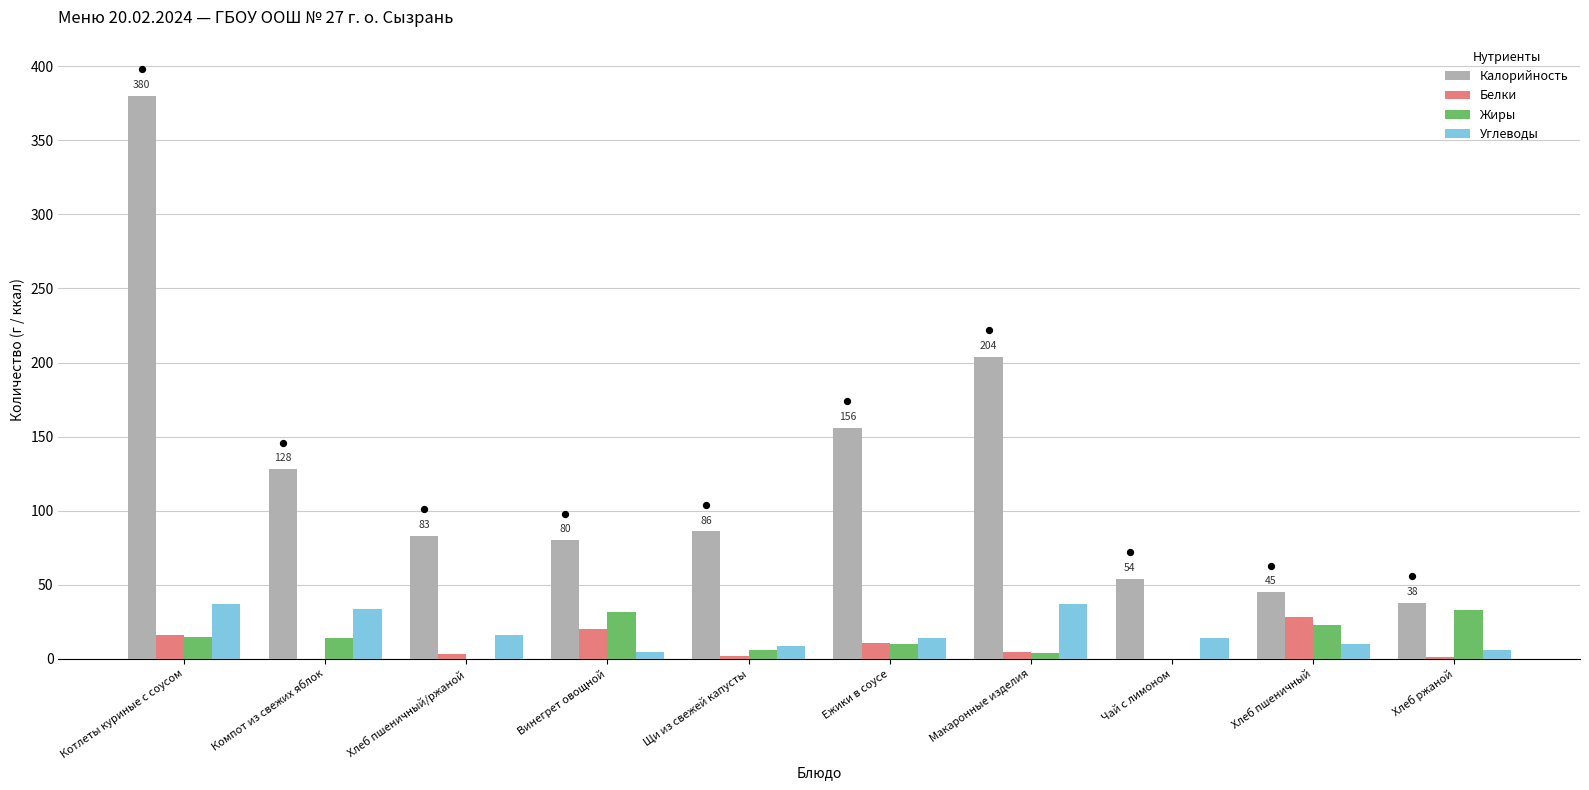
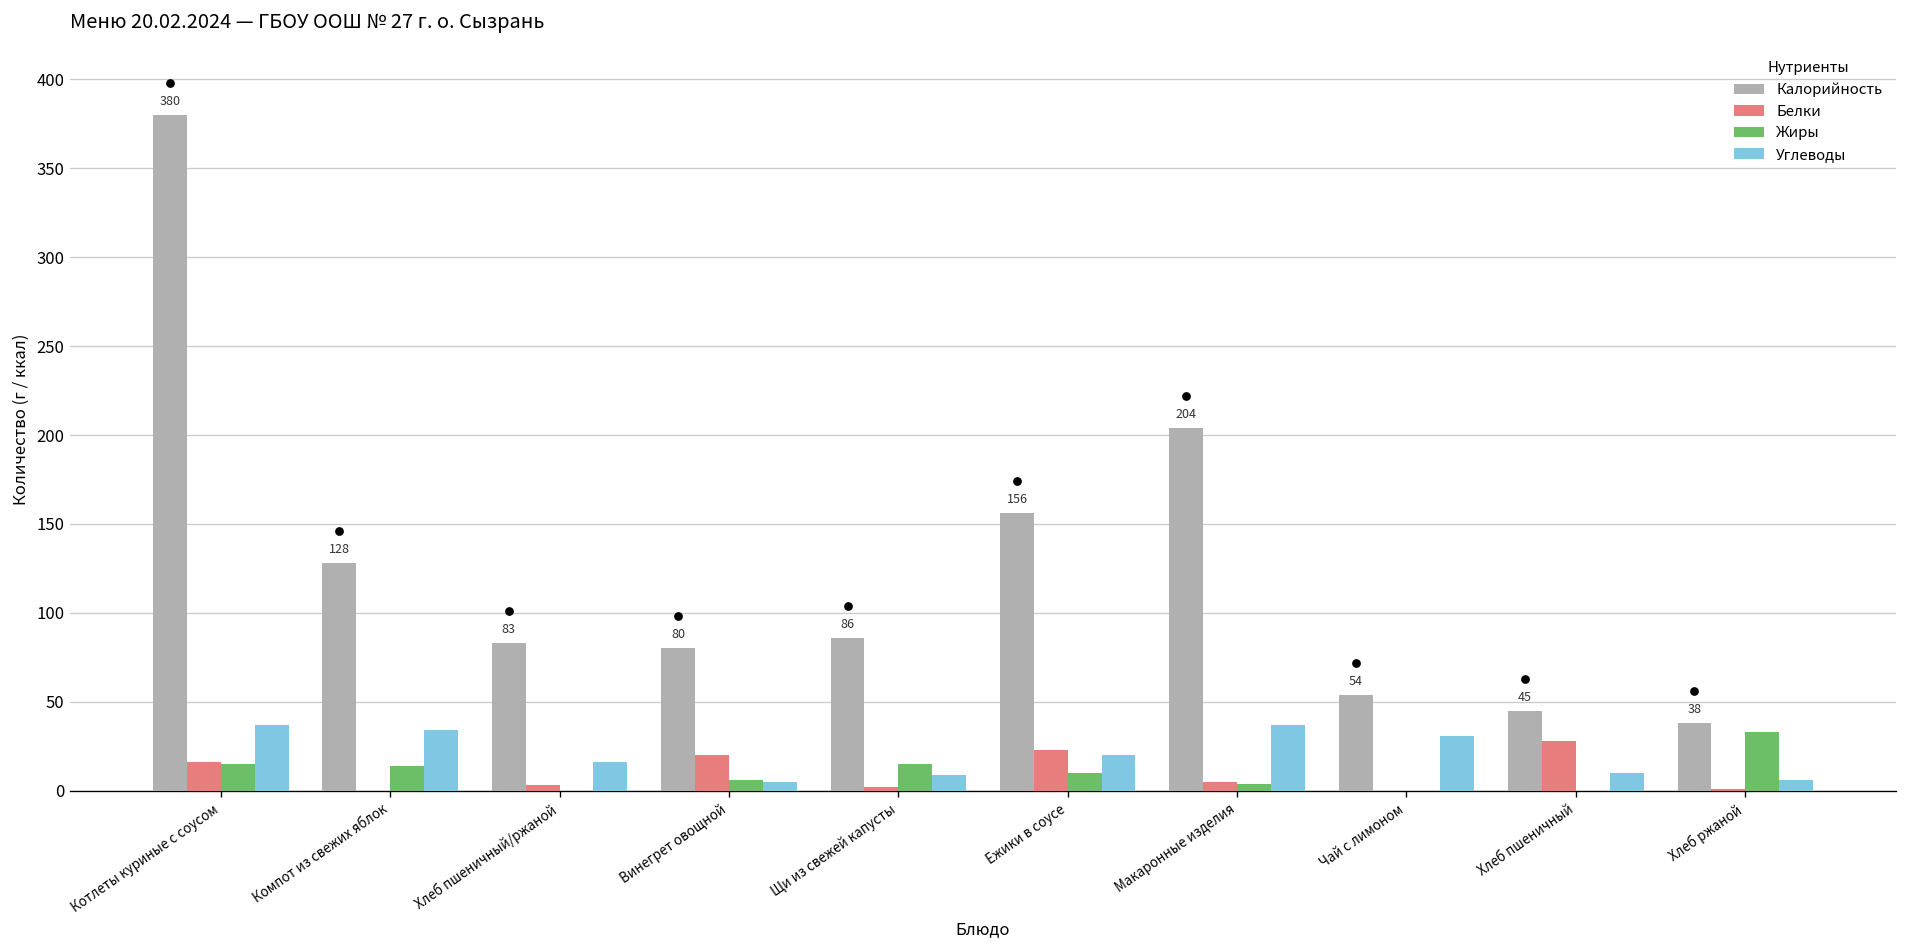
  {
    "Калорийность": {
      "Котлеты куриные с соусом": 380,
      "Компот из свежих яблок": 128,
      "Хлеб пшеничный/ржаной": 83,
      "Винегрет овощной": 80,
      "Щи из свежей капусты": 86,
      "Ежики в соусе": 156,
      "Макаронные изделия": 204,
      "Чай с лимоном": 54,
      "Хлеб пшеничный": 45,
      "Хлеб ржаной": 38
    },
    "Белки": {
      "Котлеты куриные с соусом": 16,
      "Компот из свежих яблок": 0,
      "Хлеб пшеничный/ржаной": 3,
      "Винегрет овощной": 20,
      "Щи из свежей капусты": 2,
-     "Ежики в соусе": 11,
+     "Ежики в соусе": 23,
      "Макаронные изделия": 5,
      "Чай с лимоном": 0,
      "Хлеб пшеничный": 28
    },
    "Жиры": {
      "Котлеты куриные с соусом": 15,
      "Компот из свежих яблок": 14,
      "Хлеб пшеничный/ржаной": 0,
-     "Винегрет овощной": 32,
-     "Щи из свежей капусты": 6,
+     "Винегрет овощной": 6,
+     "Щи из свежей капусты": 15,
      "Ежики в соусе": 10,
      "Макаронные изделия": 4,
      "Чай с лимоном": 0,
-     "Хлеб пшеничный": 23,
+     "Хлеб пшеничный": 0,
      "Хлеб ржаной": 33
    },
    "Углеводы": {
      "Котлеты куриные с соусом": 37,
      "Компот из свежих яблок": 34,
      "Хлеб пшеничный/ржаной": 16,
      "Винегрет овощной": 5,
      "Щи из свежей капусты": 9,
-     "Ежики в соусе": 14,
+     "Ежики в соусе": 20,
      "Макаронные изделия": 37,
-     "Чай с лимоном": 14,
+     "Чай с лимоном": 31,
      "Хлеб пшеничный": 10,
      "Хлеб ржаной": 6
    }
  }
